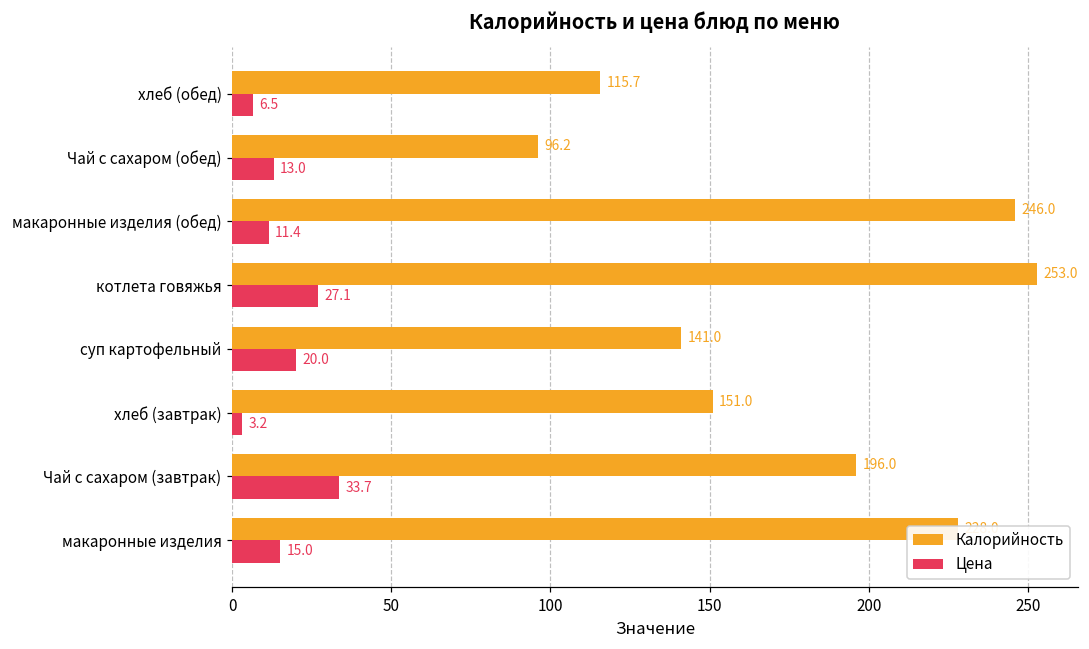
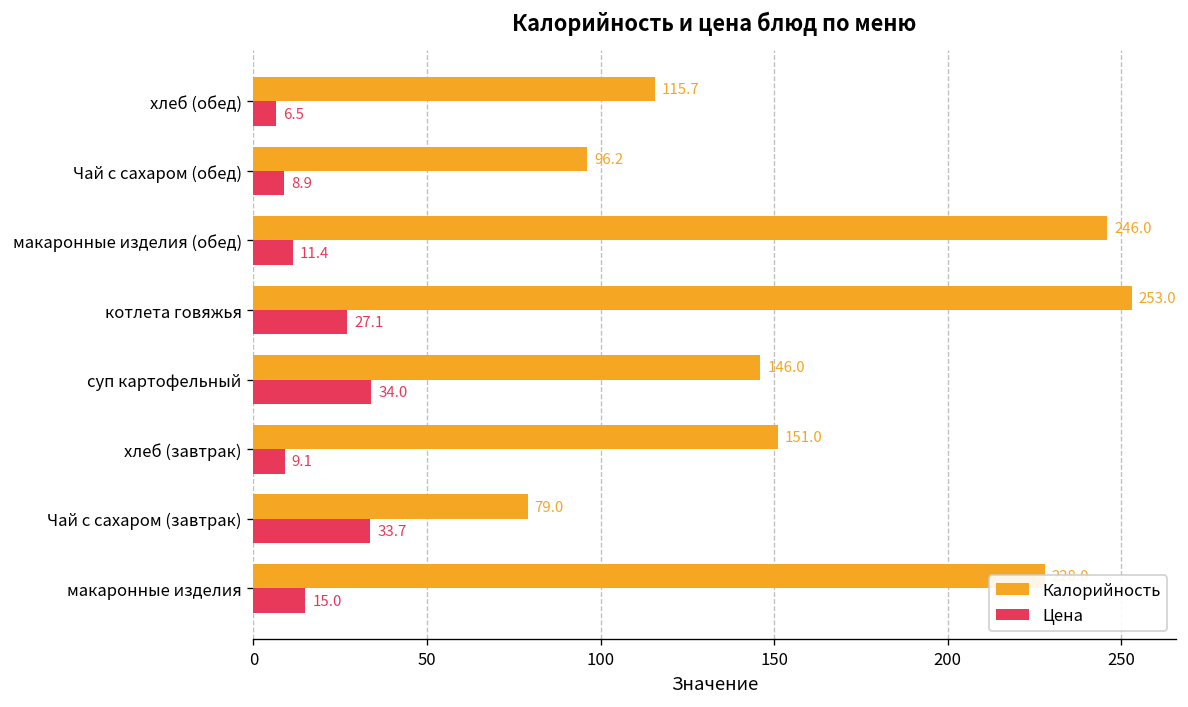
  {
    "Калорийность": {
      "хлеб (обед)": 115.7,
      "Чай с сахаром (обед)": 96.2,
      "макаронные изделия (обед)": 246.0,
      "котлета говяжья": 253.0,
-     "суп картофельный": 141.0,
+     "суп картофельный": 146.0,
      "хлеб (завтрак)": 151.0,
-     "Чай с сахаром (завтрак)": 196.0
+     "Чай с сахаром (завтрак)": 79.0
    },
    "Цена": {
      "хлеб (обед)": 6.5,
-     "Чай с сахаром (обед)": 13.0,
+     "Чай с сахаром (обед)": 8.9,
      "макаронные изделия (обед)": 11.4,
      "котлета говяжья": 27.1,
-     "суп картофельный": 20.0,
-     "хлеб (завтрак)": 3.2,
+     "суп картофельный": 34.0,
+     "хлеб (завтрак)": 9.1,
      "Чай с сахаром (завтрак)": 33.7,
      "макаронные изделия": 15.0
    }
  }
